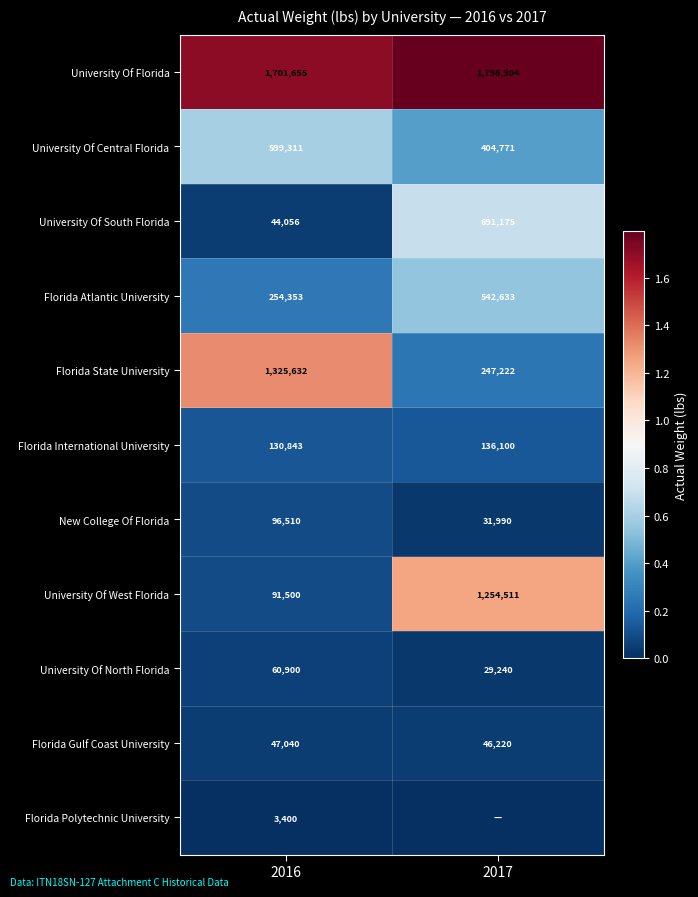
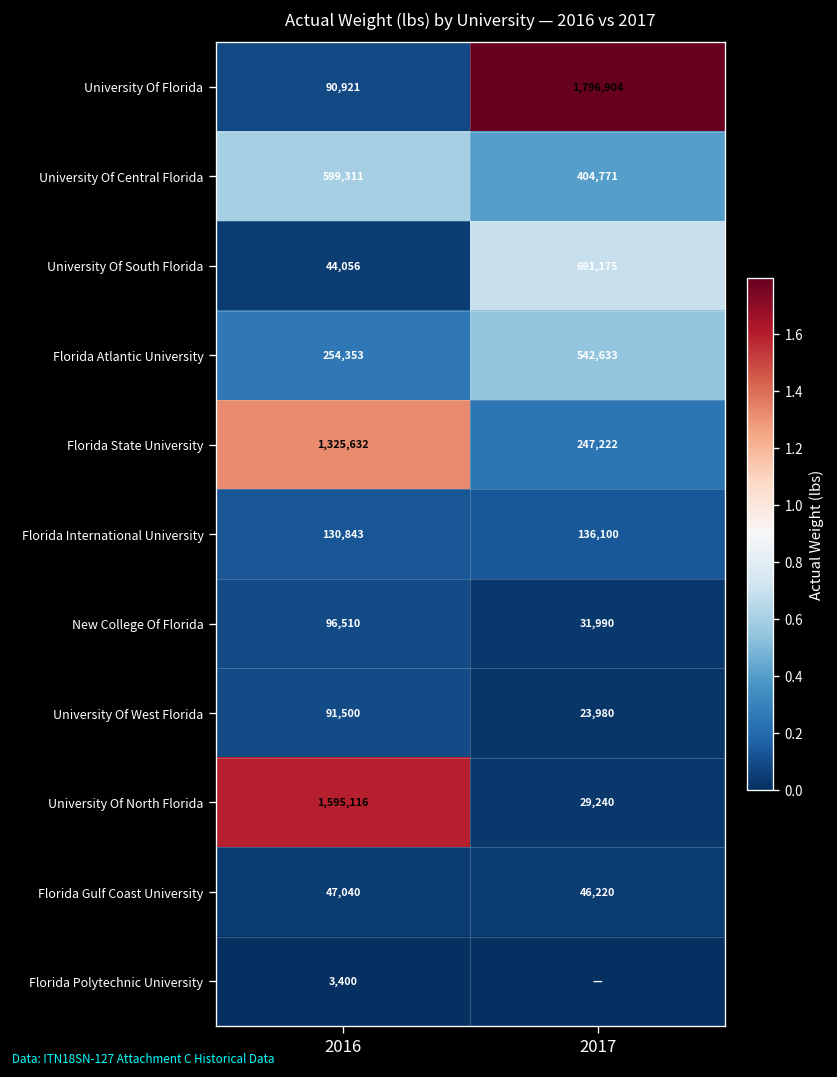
  {
    "University Of Florida": {
-     "2016": "1,701,655",
+     "2016": "90,921",
      "2017": "1,796,904"
    },
    "University Of Central Florida": {
      "2016": "599,311",
      "2017": "404,771"
    },
    "University Of South Florida": {
      "2016": "44,056",
      "2017": "691,175"
    },
    "Florida Atlantic University": {
      "2016": "254,353",
      "2017": "542,633"
    },
    "Florida State University": {
      "2016": "1,325,632",
      "2017": "247,222"
    },
    "Florida International University": {
      "2016": "130,843",
      "2017": "136,100"
    },
    "New College Of Florida": {
      "2016": "96,510",
      "2017": "31,990"
    },
    "University Of West Florida": {
      "2016": "91,500",
-     "2017": "1,254,511"
+     "2017": "23,980"
    },
    "University Of North Florida": {
-     "2016": "60,900",
+     "2016": "1,595,116",
      "2017": "29,240"
    },
    "Florida Gulf Coast University": {
      "2016": "47,040",
      "2017": "46,220"
    },
    "Florida Polytechnic University": {
      "2016": "3,400"
    }
  }
